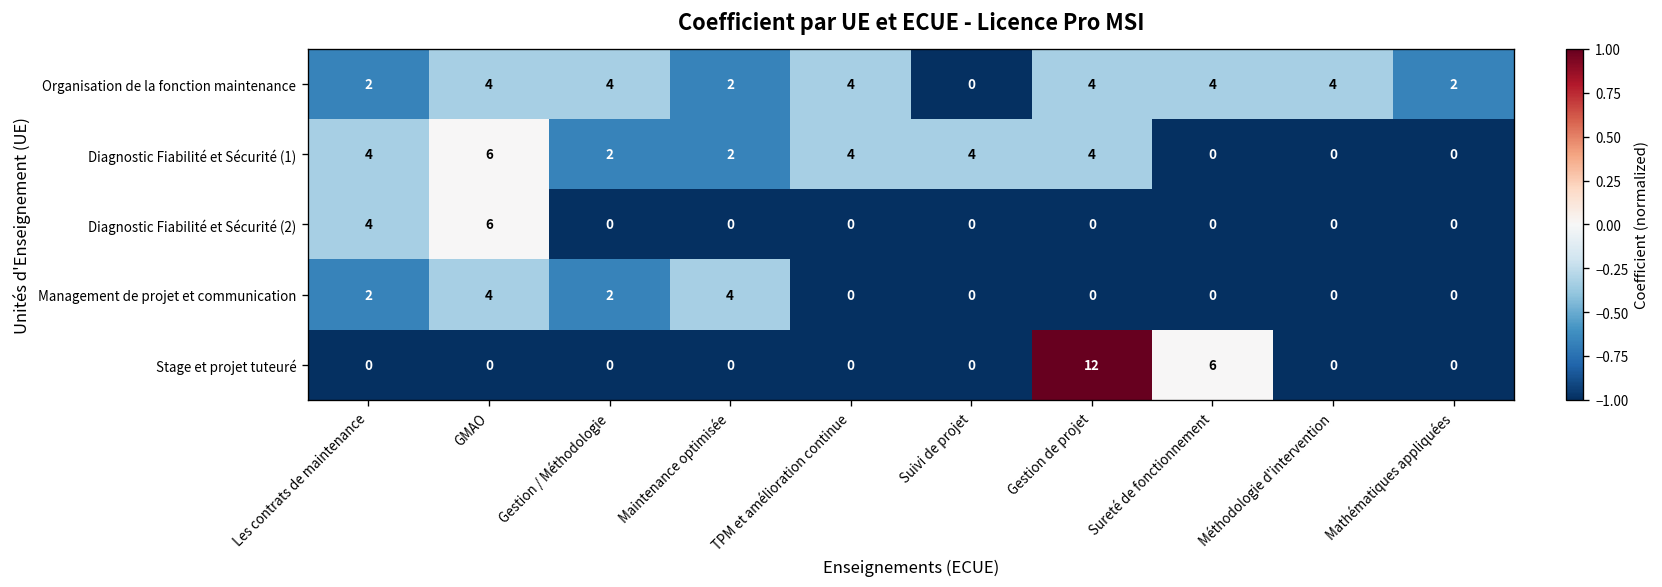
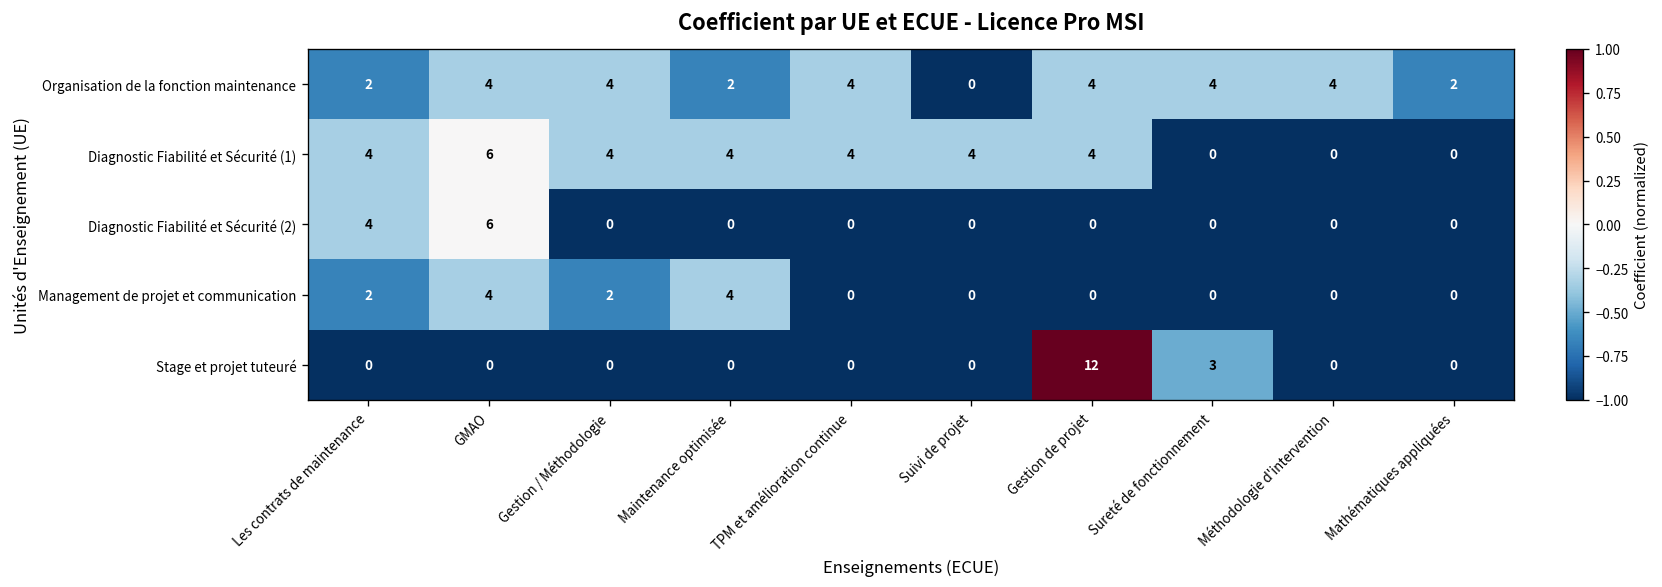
  {
    "Organisation de la fonction maintenance": {
      "Les contrats de maintenance": 2,
      "GMAO": 4,
      "Gestion / Méthodologie": 4,
      "Maintenance optimisée": 2,
      "TPM et amélioration continue": 4,
      "Suivi de projet": 0,
      "Gestion de projet": 4,
      "Sureté de fonctionnement": 4,
      "Méthodologie d'intervention": 4,
      "Mathématiques appliquées": 2
    },
    "Diagnostic Fiabilité et Sécurité (1)": {
      "Les contrats de maintenance": 4,
      "GMAO": 6,
-     "Gestion / Méthodologie": 2,
-     "Maintenance optimisée": 2,
+     "Gestion / Méthodologie": 4,
+     "Maintenance optimisée": 4,
      "TPM et amélioration continue": 4,
      "Suivi de projet": 4,
      "Gestion de projet": 4,
      "Sureté de fonctionnement": 0,
      "Méthodologie d'intervention": 0,
      "Mathématiques appliquées": 0
    },
    "Diagnostic Fiabilité et Sécurité (2)": {
      "Les contrats de maintenance": 4,
      "GMAO": 6,
      "Gestion / Méthodologie": 0,
      "Maintenance optimisée": 0,
      "TPM et amélioration continue": 0,
      "Suivi de projet": 0,
      "Gestion de projet": 0,
      "Sureté de fonctionnement": 0,
      "Méthodologie d'intervention": 0,
      "Mathématiques appliquées": 0
    },
    "Management de projet et communication": {
      "Les contrats de maintenance": 2,
      "GMAO": 4,
      "Gestion / Méthodologie": 2,
      "Maintenance optimisée": 4,
      "TPM et amélioration continue": 0,
      "Suivi de projet": 0,
      "Gestion de projet": 0,
      "Sureté de fonctionnement": 0,
      "Méthodologie d'intervention": 0,
      "Mathématiques appliquées": 0
    },
    "Stage et projet tuteuré": {
      "Les contrats de maintenance": 0,
      "GMAO": 0,
      "Gestion / Méthodologie": 0,
      "Maintenance optimisée": 0,
      "TPM et amélioration continue": 0,
      "Suivi de projet": 0,
      "Gestion de projet": 12,
-     "Sureté de fonctionnement": 6,
+     "Sureté de fonctionnement": 3,
      "Méthodologie d'intervention": 0,
      "Mathématiques appliquées": 0
    }
  }
